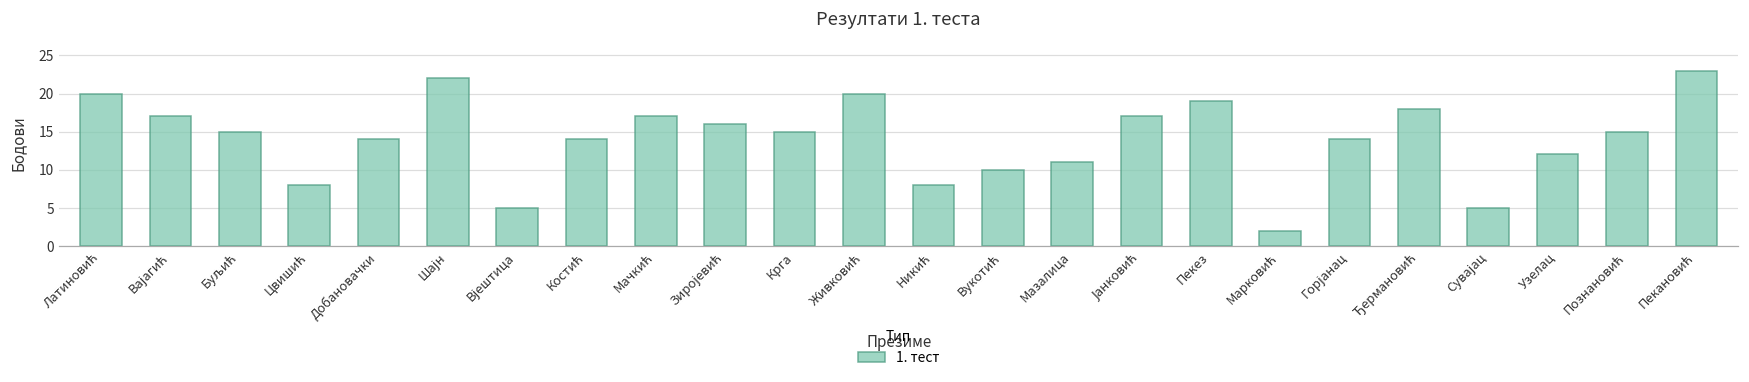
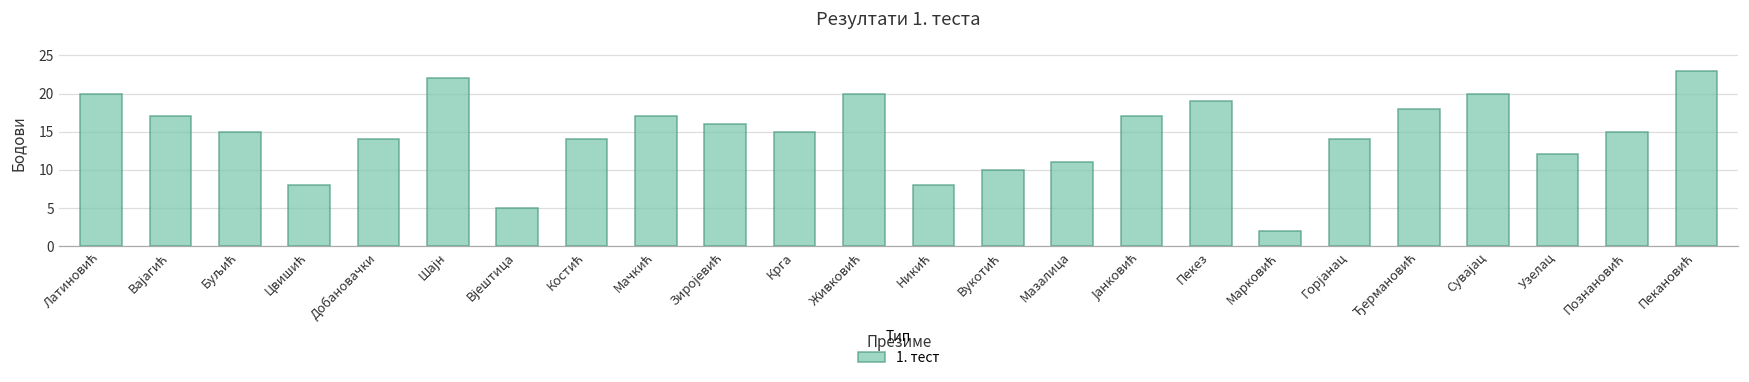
  {
    "Латиновић": 20,
    "Вајагић": 17,
    "Буљић": 15,
    "Цвишић": 8,
    "Добановачки": 14,
    "Шајн": 22,
    "Вјештица": 5,
    "Костић": 14,
    "Мачкић": 17,
    "Зиројевић": 16,
    "Крга": 15,
    "Живковић": 20,
    "Никић": 8,
    "Вукотић": 10,
    "Мазалица": 11,
    "Јанковић": 17,
    "Пекез": 19,
    "Марковић": 2,
    "Горјанац": 14,
    "Ђермановић": 18,
-   "Сувајац": 5,
+   "Сувајац": 20,
    "Узелац": 12,
    "Познановић": 15,
    "Пекановић": 23
  }
